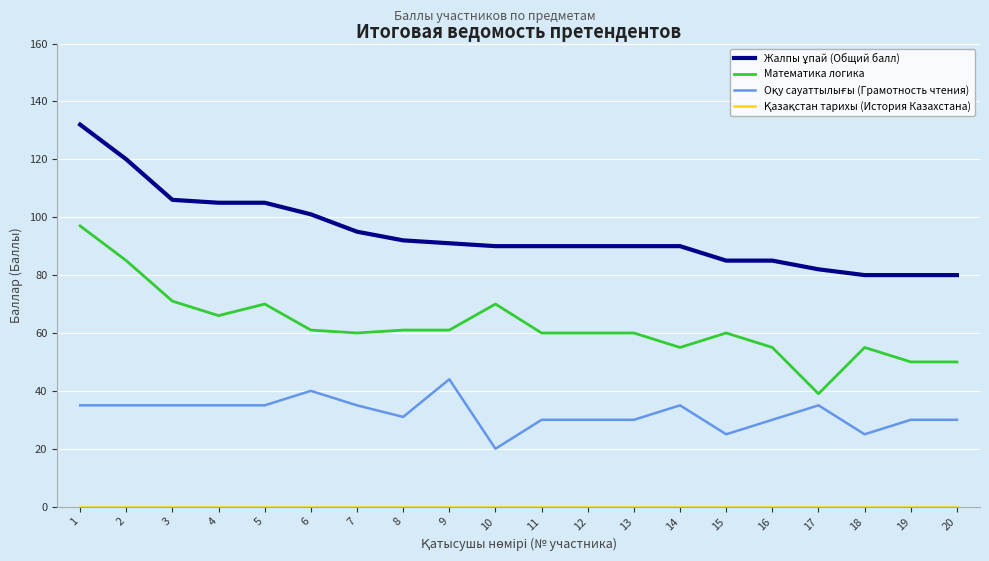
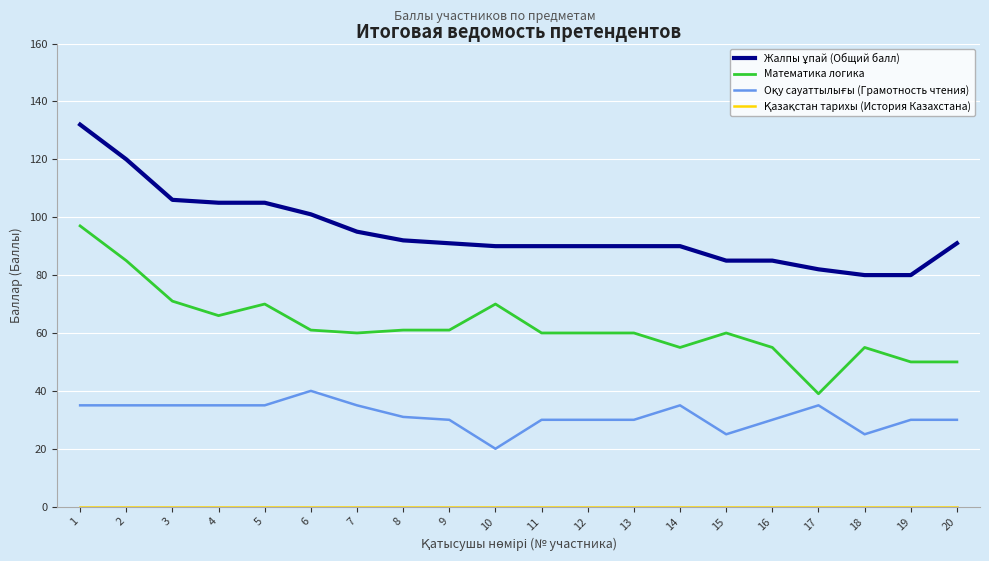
  {
    "Жалпы ұпай (Общий балл)": {
      "1": 132,
      "2": 120,
      "3": 106,
      "4": 105,
      "5": 105,
      "6": 101,
      "7": 95,
      "8": 92,
      "9": 91,
      "10": 90,
      "11": 90,
      "12": 90,
      "13": 90,
      "14": 90,
      "15": 85,
      "16": 85,
      "17": 82,
      "18": 80,
      "19": 80,
-     "20": 80
+     "20": 91
    },
    "Математика логика": {
      "1": 97,
      "2": 85,
      "3": 71,
      "4": 66,
      "5": 70,
      "6": 61,
      "7": 60,
      "8": 61,
      "9": 61,
      "10": 70,
      "11": 60,
      "12": 60,
      "13": 60,
      "14": 55,
      "15": 60,
      "16": 55,
      "17": 39,
      "18": 55,
      "19": 50,
      "20": 50
    },
    "Оқу сауаттылығы (Грамотность чтения)": {
      "1": 35,
      "2": 35,
      "3": 35,
      "4": 35,
      "5": 35,
      "6": 40,
      "7": 35,
      "8": 31,
-     "9": 44,
+     "9": 30,
      "10": 20,
      "11": 30,
      "12": 30,
      "13": 30,
      "14": 35,
      "15": 25,
      "16": 30,
      "17": 35,
      "18": 25,
      "19": 30,
      "20": 30
    },
    "Қазақстан тарихы (История Казахстана)": {
      "1": 0,
      "2": 0,
      "3": 0,
      "4": 0,
      "5": 0,
      "6": 0,
      "7": 0,
      "8": 0,
      "9": 0,
      "10": 0,
      "11": 0,
      "12": 0,
      "13": 0,
      "14": 0,
      "15": 0,
      "16": 0,
      "17": 0,
      "18": 0,
      "19": 0,
      "20": 0
    }
  }
